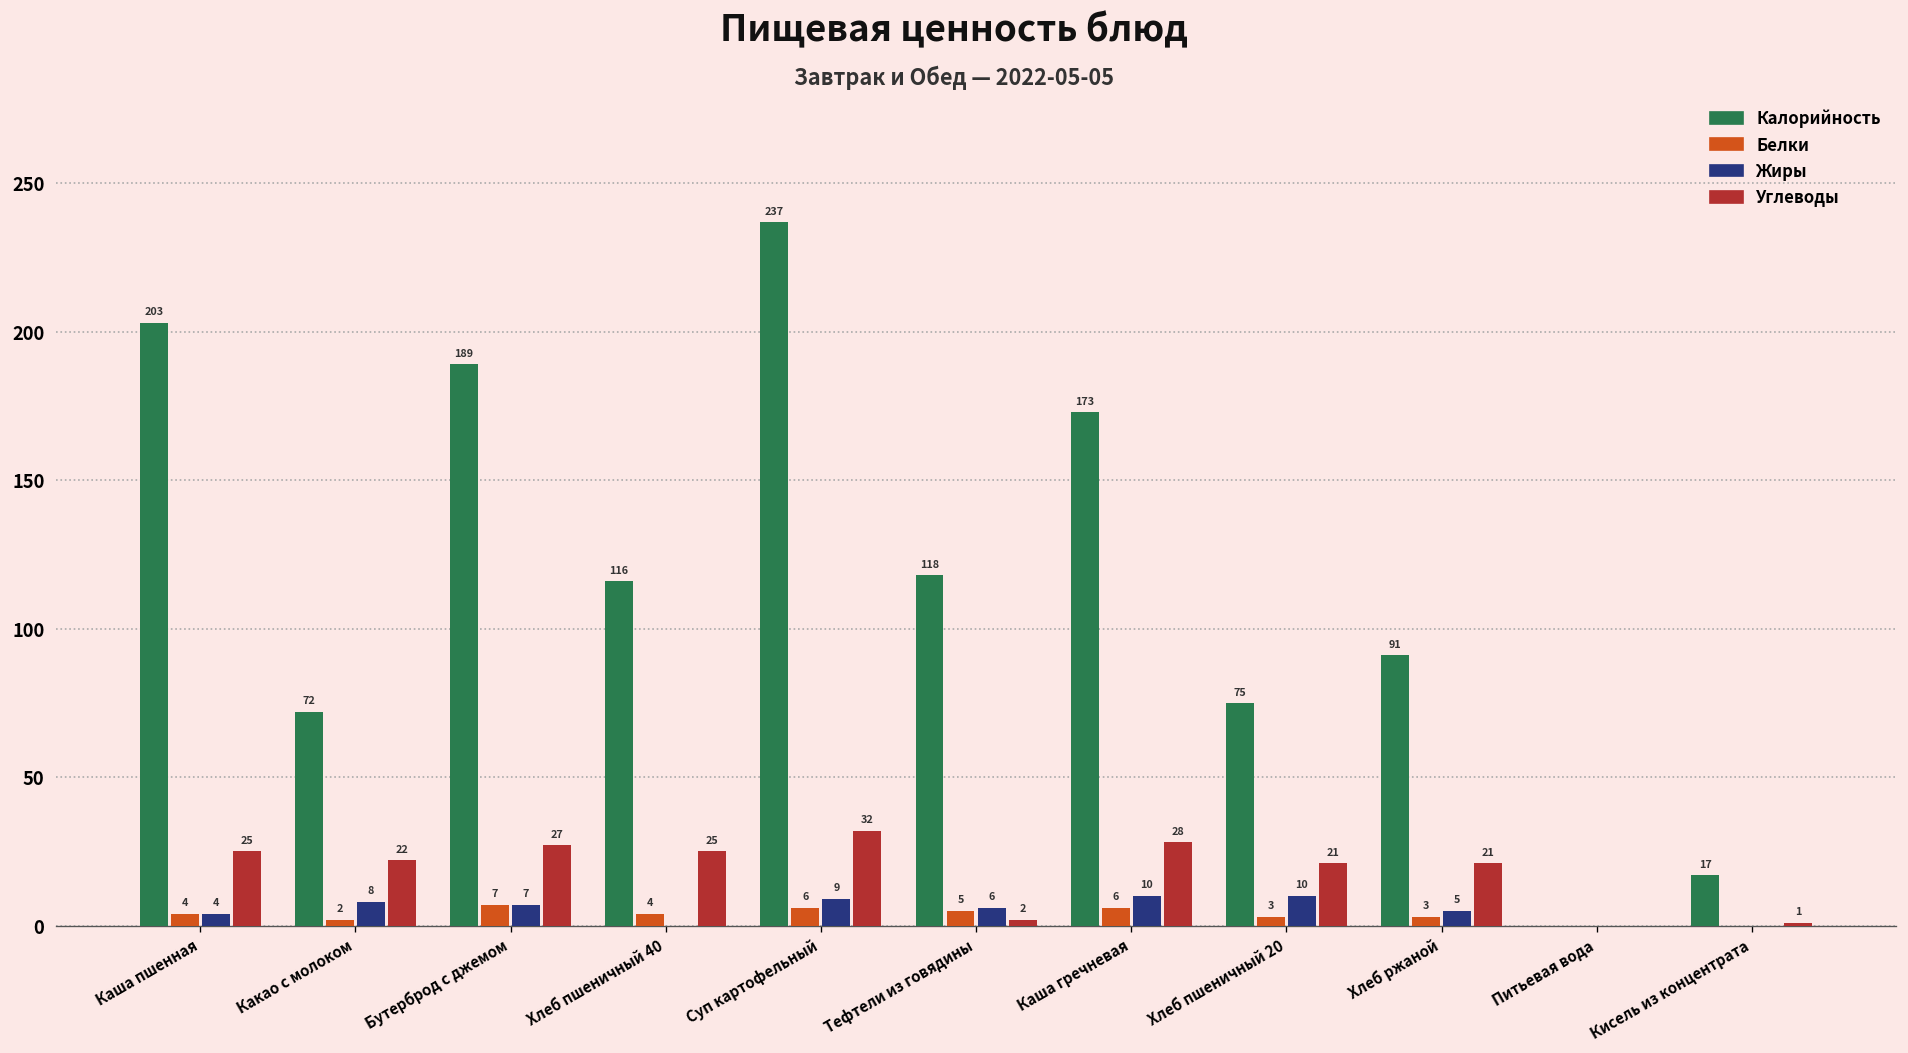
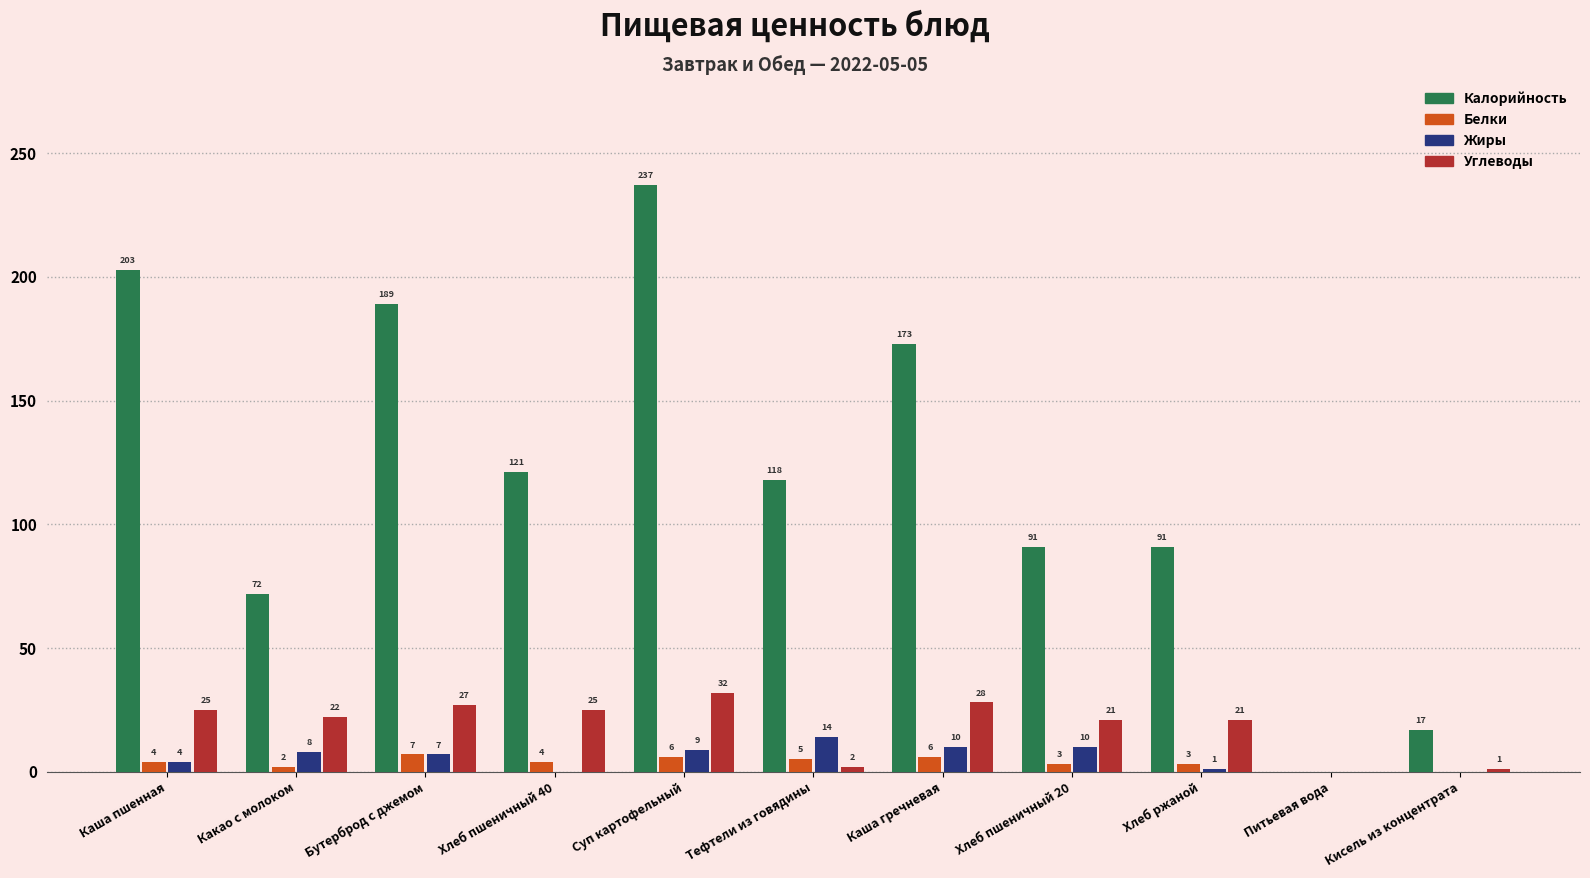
  {
    "Калорийность": {
      "Каша пшенная": 203,
      "Какао с молоком": 72,
      "Бутерброд с джемом": 189,
-     "Хлеб пшеничный 40": 116,
+     "Хлеб пшеничный 40": 121,
      "Суп картофельный": 237,
      "Тефтели из говядины": 118,
      "Каша гречневая": 173,
-     "Хлеб пшеничный 20": 75,
+     "Хлеб пшеничный 20": 91,
      "Хлеб ржаной": 91,
      "Кисель из концентрата": 17
    },
    "Жиры": {
      "Каша пшенная": 4,
      "Какао с молоком": 8,
      "Бутерброд с джемом": 7,
      "Суп картофельный": 9,
-     "Тефтели из говядины": 6,
+     "Тефтели из говядины": 14,
      "Каша гречневая": 10,
      "Хлеб пшеничный 20": 10,
-     "Хлеб ржаной": 5
+     "Хлеб ржаной": 1
    }
  }
